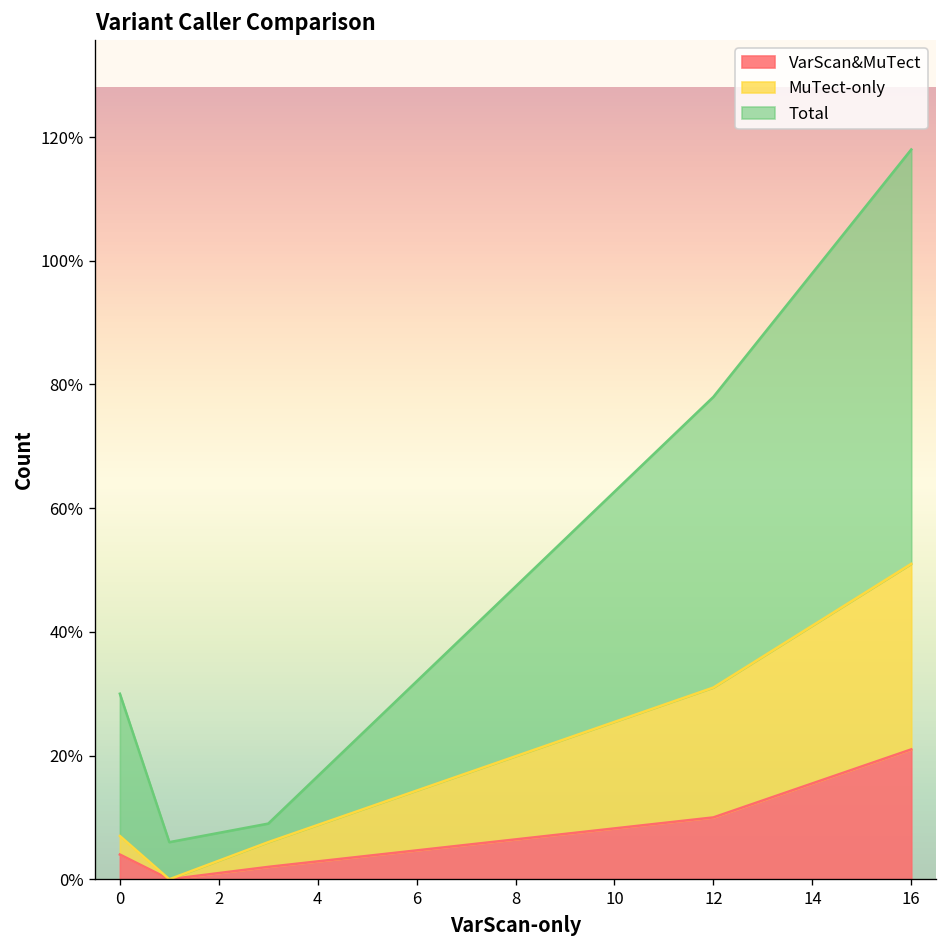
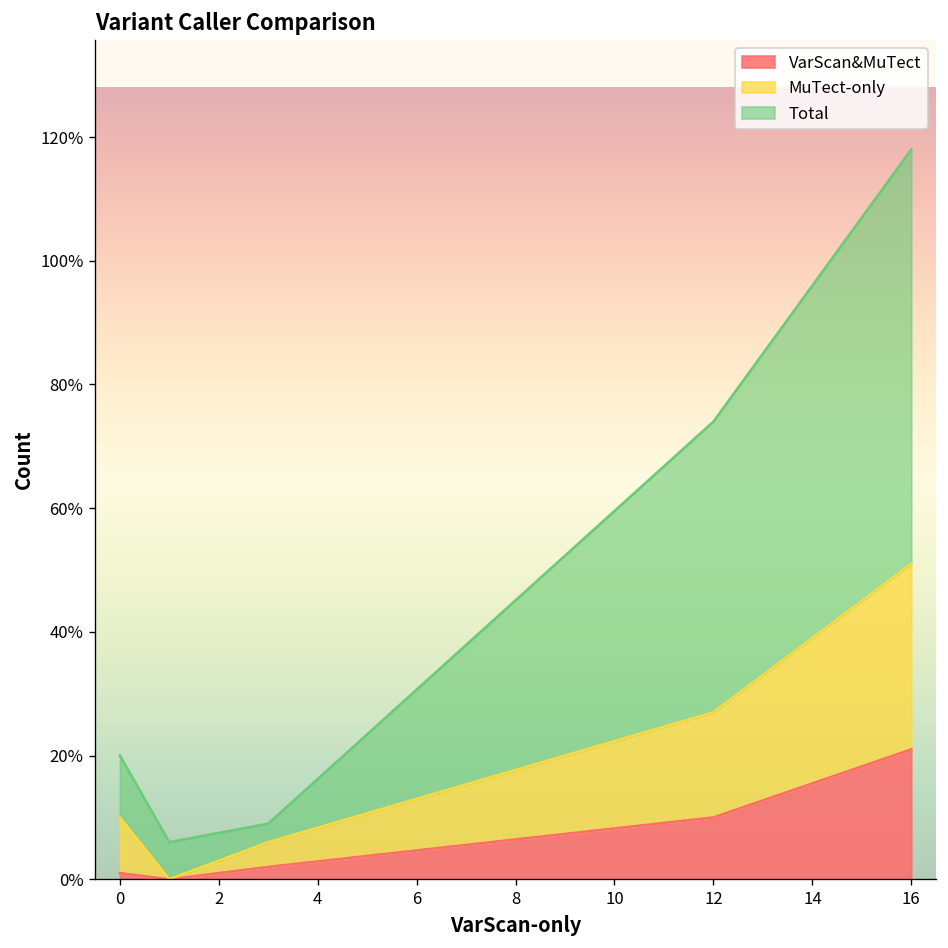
  {
    "VarScan&MuTect": {
-     "0": "4%",
+     "0": "1%",
      "12": "10%",
      "16": "21%"
    },
    "MuTect-only": {
-     "0": "3%",
-     "12": "21%",
+     "0": "9%",
+     "12": "17%",
      "16": "30%"
    },
    "Total": {
-     "0": "23%",
+     "0": "10%",
      "12": "47%",
      "16": "67%"
    }
  }
